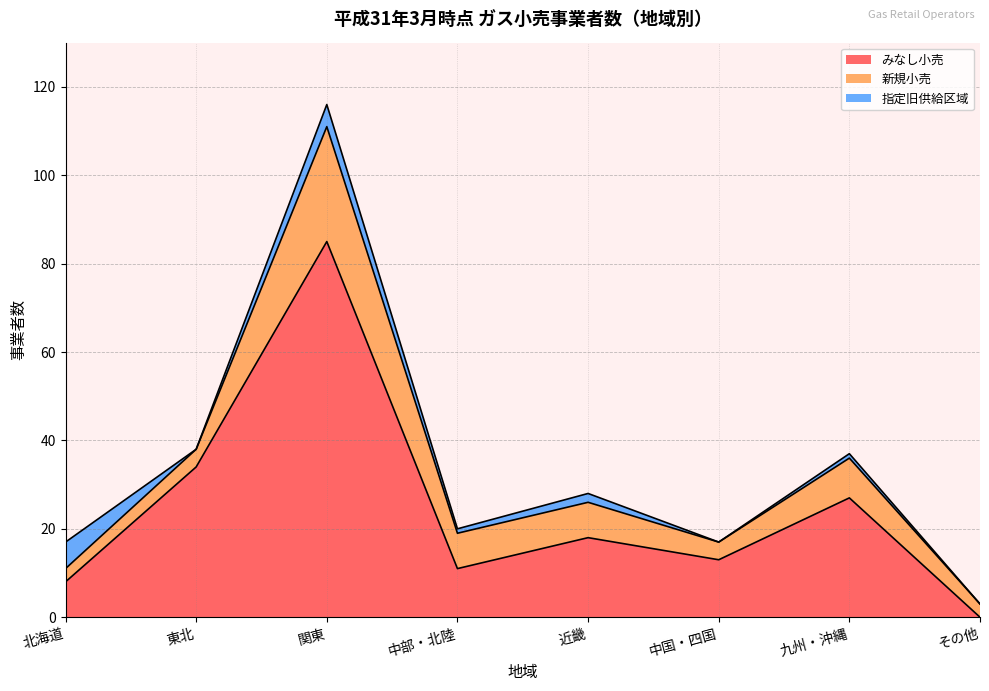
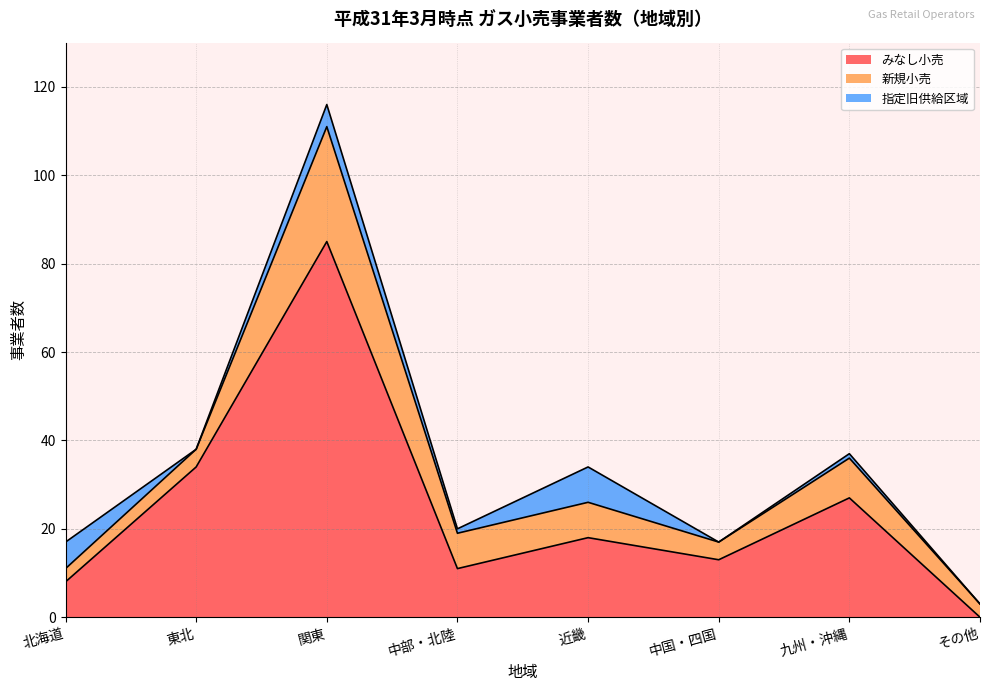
  {
    "みなし小売": {
      "北海道": 8,
      "東北": 34,
      "関東": 85,
      "中部・北陸": 11,
      "近畿": 18,
      "中国・四国": 13,
      "九州・沖縄": 27,
      "その他": 0
    },
    "新規小売": {
      "北海道": 3,
      "関東": 26,
      "中部・北陸": 8,
      "近畿": 8,
      "九州・沖縄": 9
    },
    "指定旧供給区域": {
      "北海道": 6,
      "関東": 5,
      "中部・北陸": 1,
-     "近畿": 2,
+     "近畿": 8,
      "九州・沖縄": 1
    }
  }
